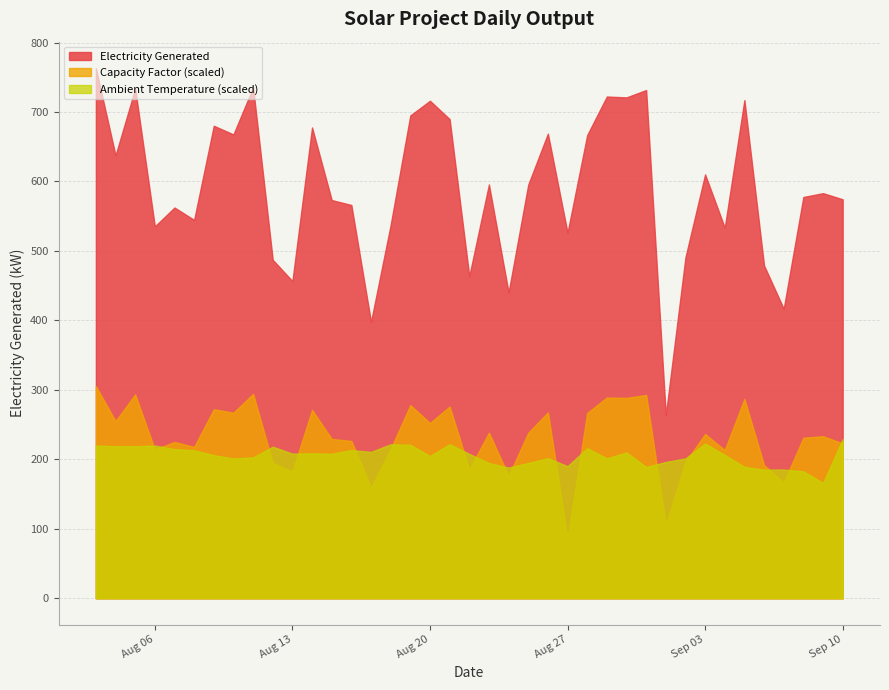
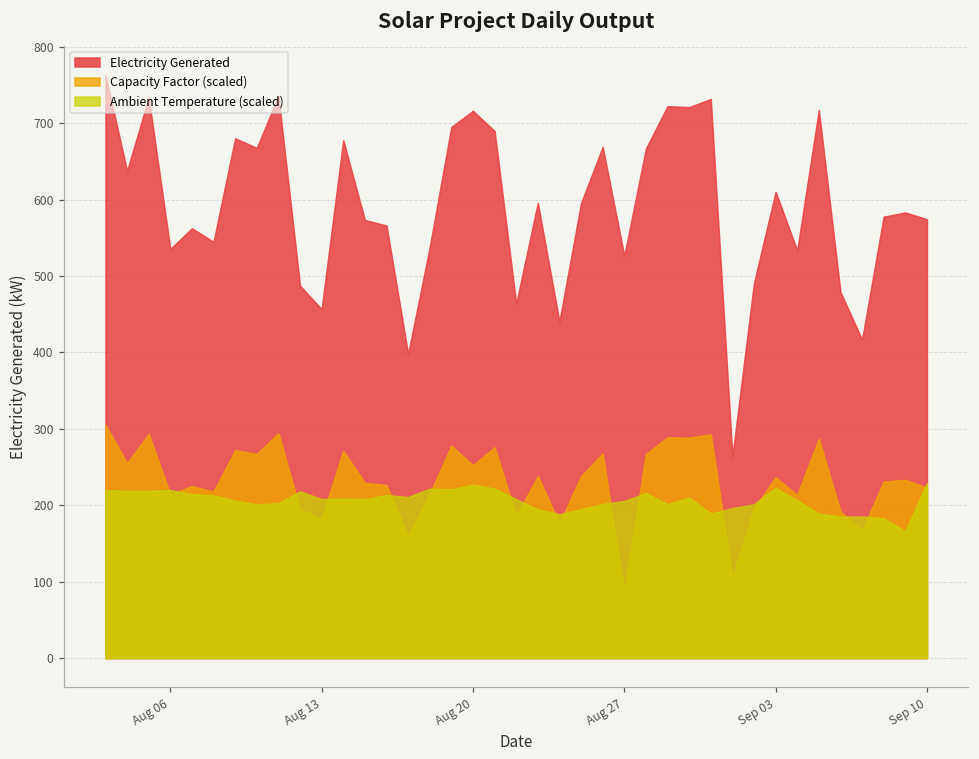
  {
    "Electricity Generated": {
      "Aug 06": 540,
      "Aug 13": 460,
      "Aug 20": 720,
      "Aug 27": 530,
      "Sep 03": 610,
      "Sep 10": 570
    },
    "Capacity Factor (scaled)": {
      "Aug 06": 210,
      "Aug 13": 180,
      "Aug 20": 250,
      "Aug 27": 90,
      "Sep 03": 240,
      "Sep 10": 220
    },
    "Ambient Temperature (scaled)": {
      "Aug 06": 220,
      "Aug 13": 210,
-     "Aug 20": 200,
-     "Aug 27": 190,
+     "Aug 20": 230,
+     "Aug 27": 210,
      "Sep 03": 220,
      "Sep 10": 230
    }
  }
